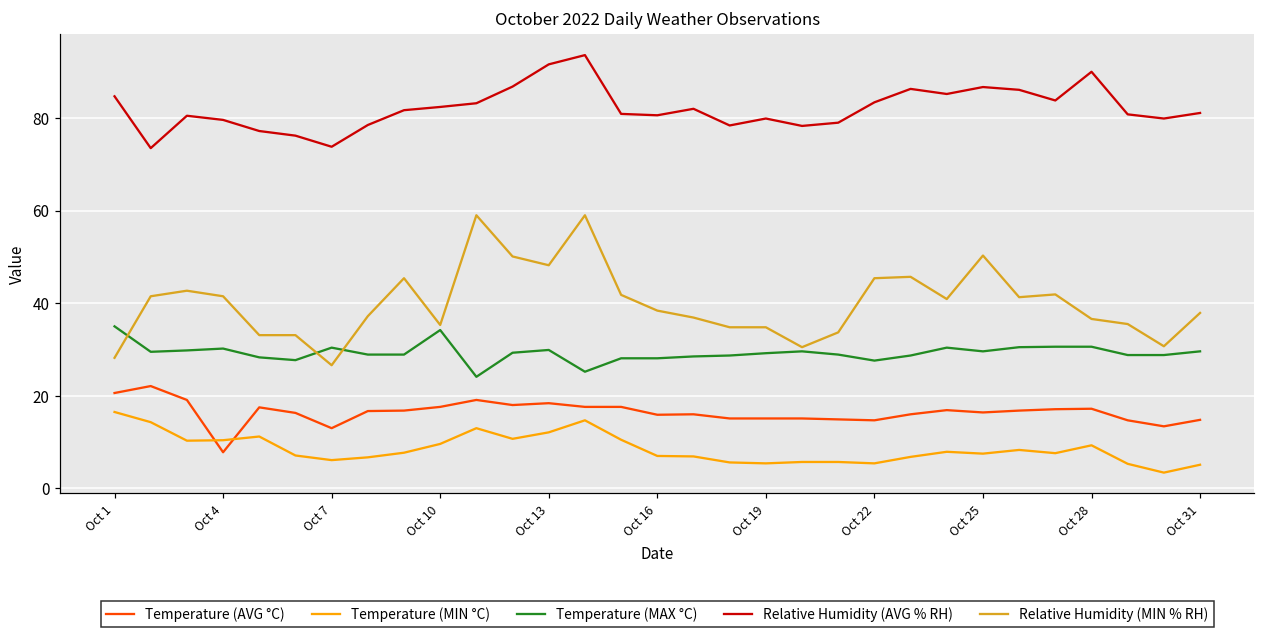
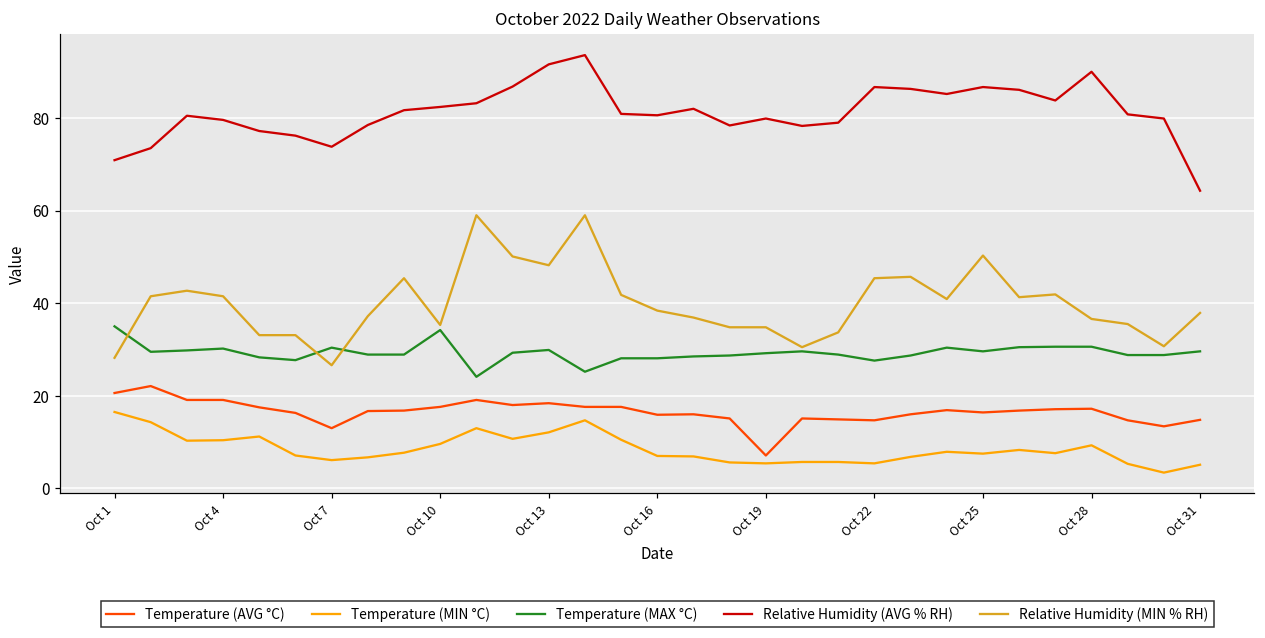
  {
    "Temperature (AVG °C)": {
      "Oct 1": 21,
-     "Oct 4": 8,
+     "Oct 4": 19,
      "Oct 7": 13,
      "Oct 10": 18,
      "Oct 13": 18,
      "Oct 16": 16,
-     "Oct 19": 15,
+     "Oct 19": 7,
      "Oct 22": 15,
      "Oct 25": 16,
      "Oct 28": 17,
      "Oct 31": 15
    },
    "Temperature (MAX °C)": {
      "Oct 1": 35,
      "Oct 4": 30,
      "Oct 7": 30,
      "Oct 10": 34,
      "Oct 13": 30,
      "Oct 16": 28,
      "Oct 19": 29,
      "Oct 22": 28,
      "Oct 25": 30,
      "Oct 28": 31,
      "Oct 31": 30
    },
    "Relative Humidity (AVG % RH)": {
-     "Oct 1": 85,
+     "Oct 1": 71,
      "Oct 4": 80,
      "Oct 7": 74,
      "Oct 10": 82,
      "Oct 13": 92,
      "Oct 16": 81,
      "Oct 19": 80,
-     "Oct 22": 83,
+     "Oct 22": 87,
      "Oct 25": 87,
      "Oct 28": 90,
-     "Oct 31": 81
+     "Oct 31": 64
    }
  }
